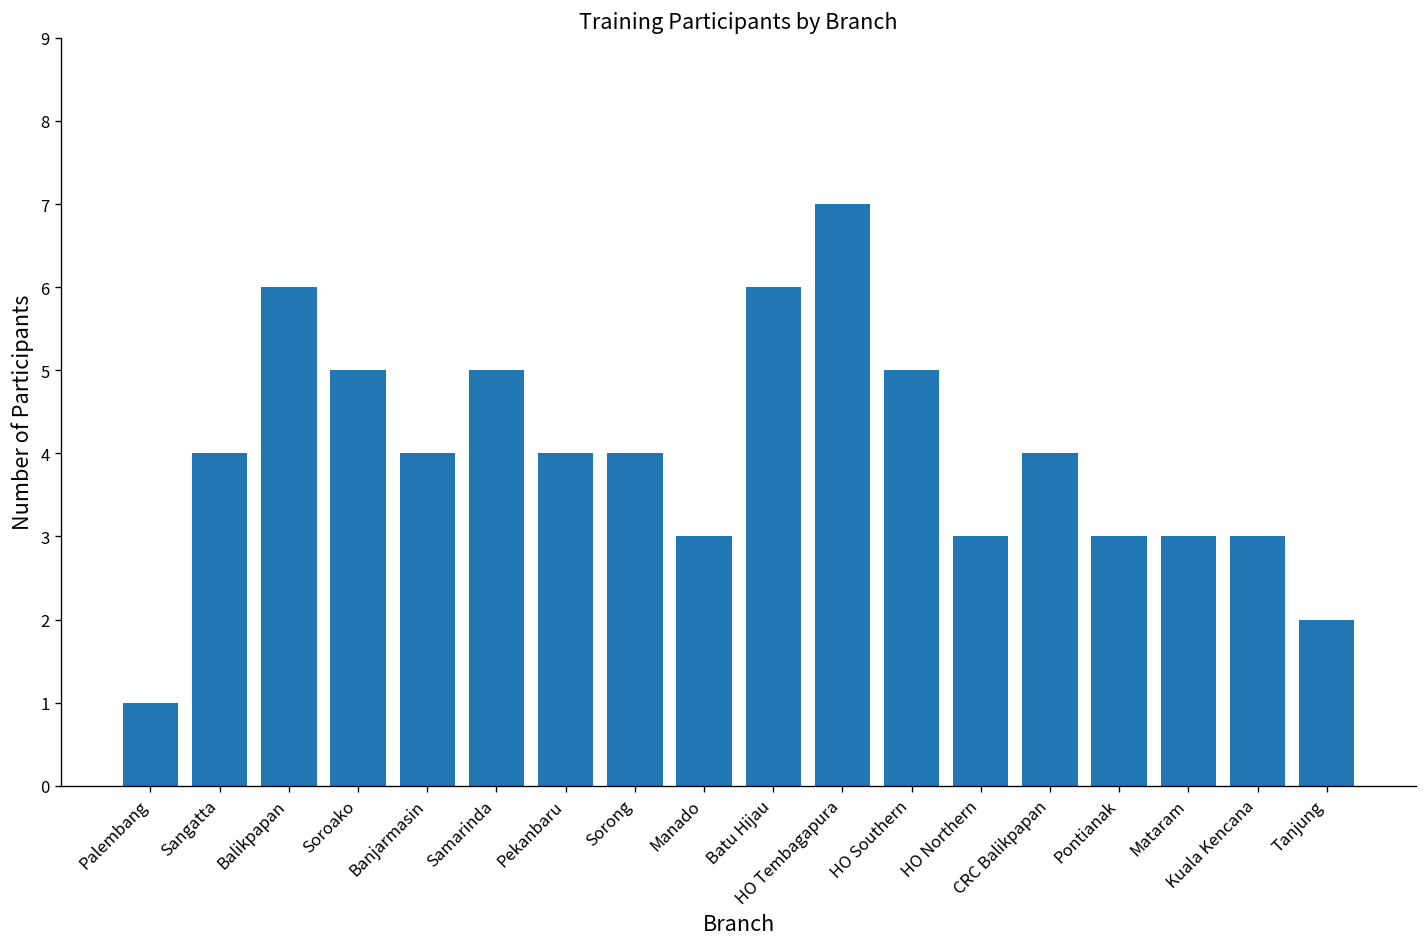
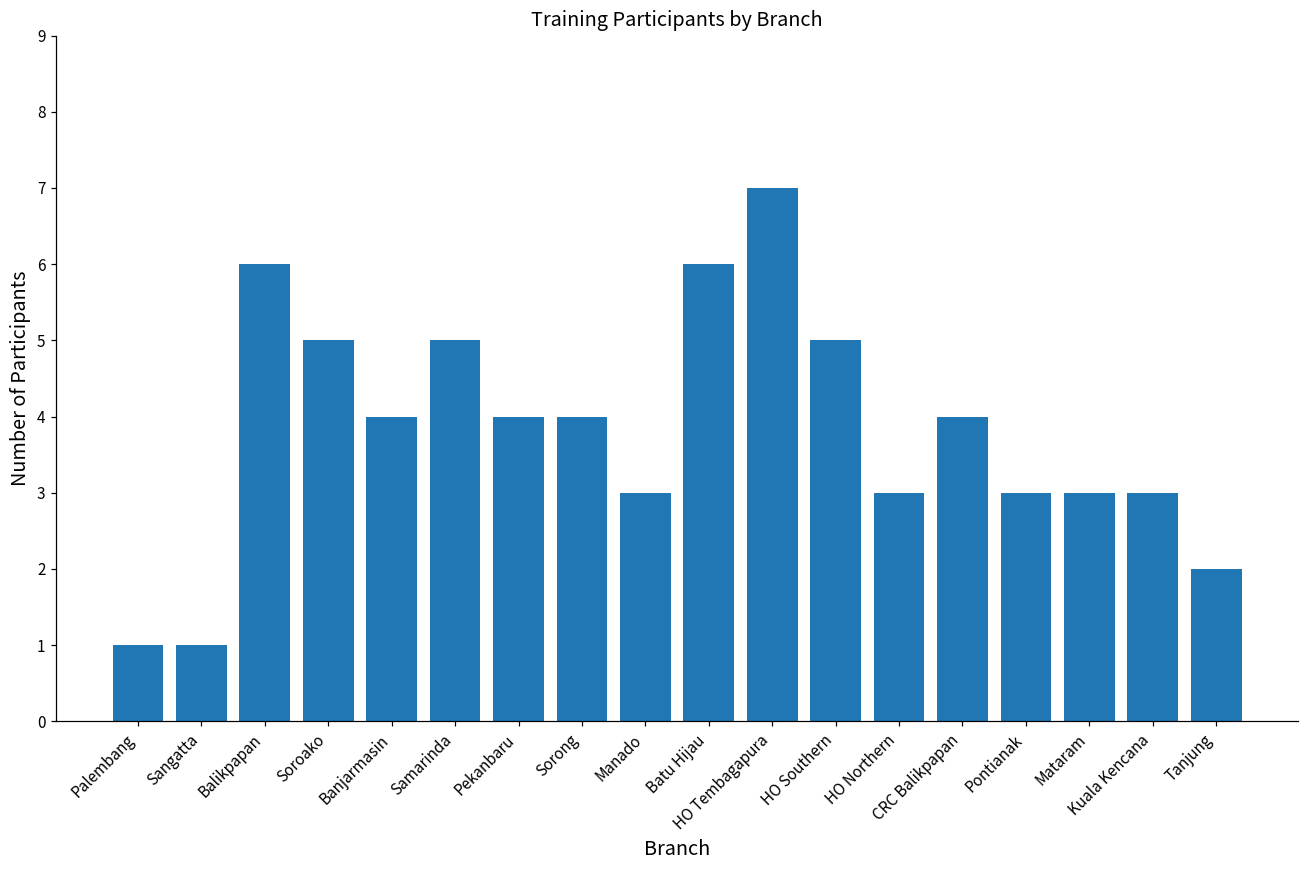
  {
    "Palembang": 1,
-   "Sangatta": 4,
+   "Sangatta": 1,
    "Balikpapan": 6,
    "Soroako": 5,
    "Banjarmasin": 4,
    "Samarinda": 5,
    "Pekanbaru": 4,
    "Sorong": 4,
    "Manado": 3,
    "Batu Hijau": 6,
    "HO Tembagapura": 7,
    "HO Southern": 5,
    "HO Northern": 3,
    "CRC Balikpapan": 4,
    "Pontianak": 3,
    "Mataram": 3,
    "Kuala Kencana": 3,
    "Tanjung": 2
  }
